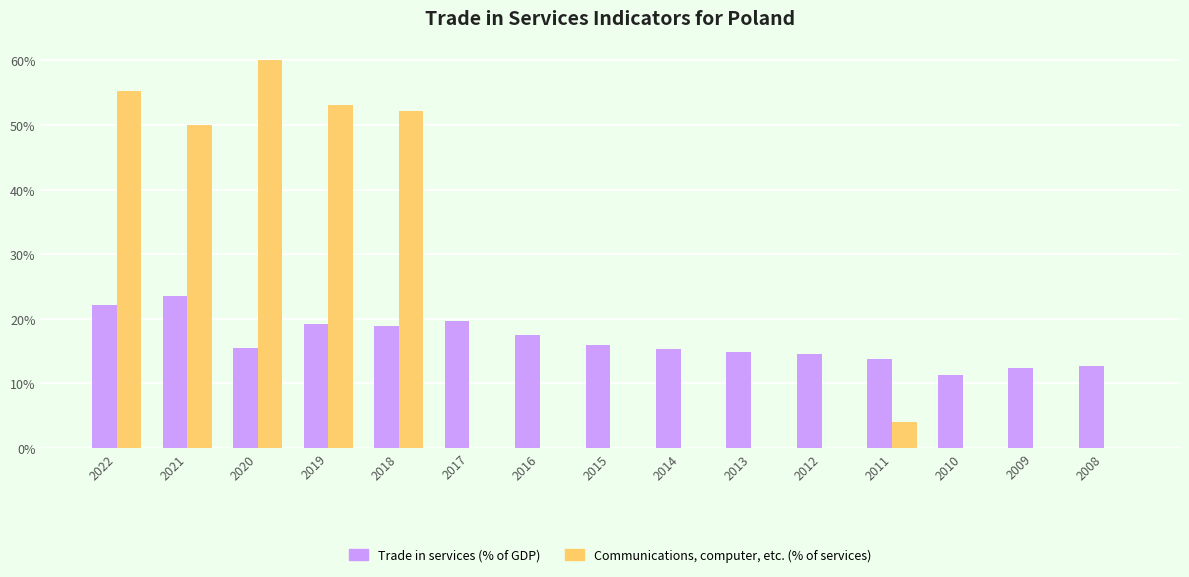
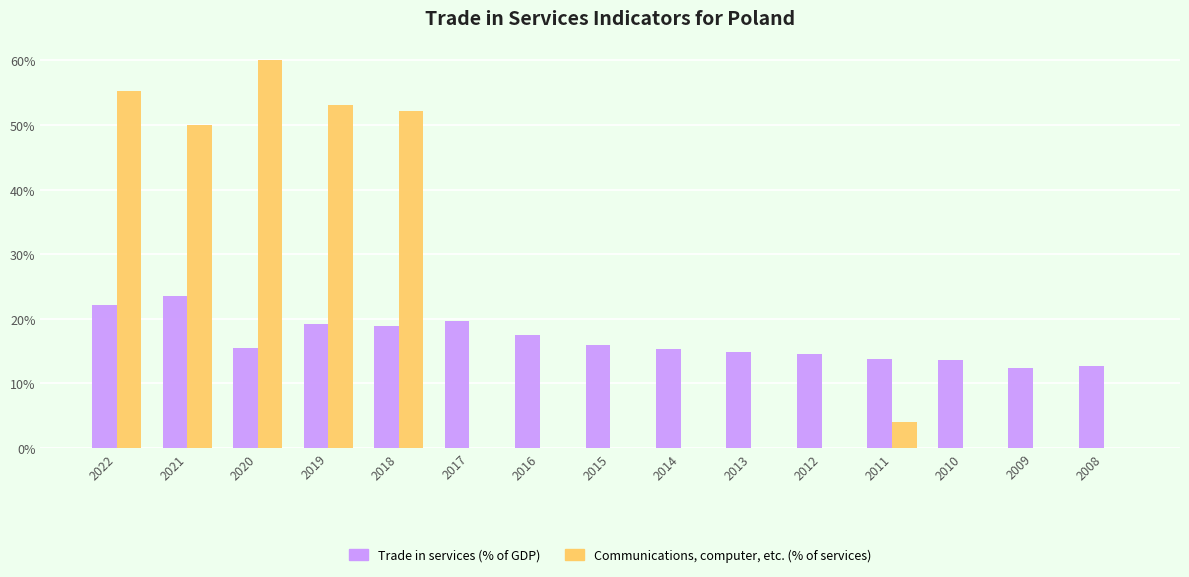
  {
    "Trade in services (% of GDP)": {
      "2022": "22%",
      "2021": "23%",
      "2020": "16%",
      "2019": "19%",
      "2018": "19%",
      "2017": "20%",
      "2016": "18%",
      "2015": "16%",
      "2014": "15%",
      "2013": "15%",
      "2012": "15%",
      "2011": "14%",
-     "2010": "11%",
+     "2010": "14%",
      "2009": "12%",
      "2008": "13%"
    },
    "Communications, computer, etc. (% of services)": {
      "2022": "55%",
      "2021": "50%",
      "2020": "60%",
      "2019": "53%",
      "2018": "52%",
      "2017": "0%",
      "2016": "0%",
      "2015": "0%",
      "2014": "0%",
      "2013": "0%",
      "2012": "0%",
      "2011": "4%",
      "2010": "0%",
      "2009": "0%",
      "2008": "0%"
    }
  }
